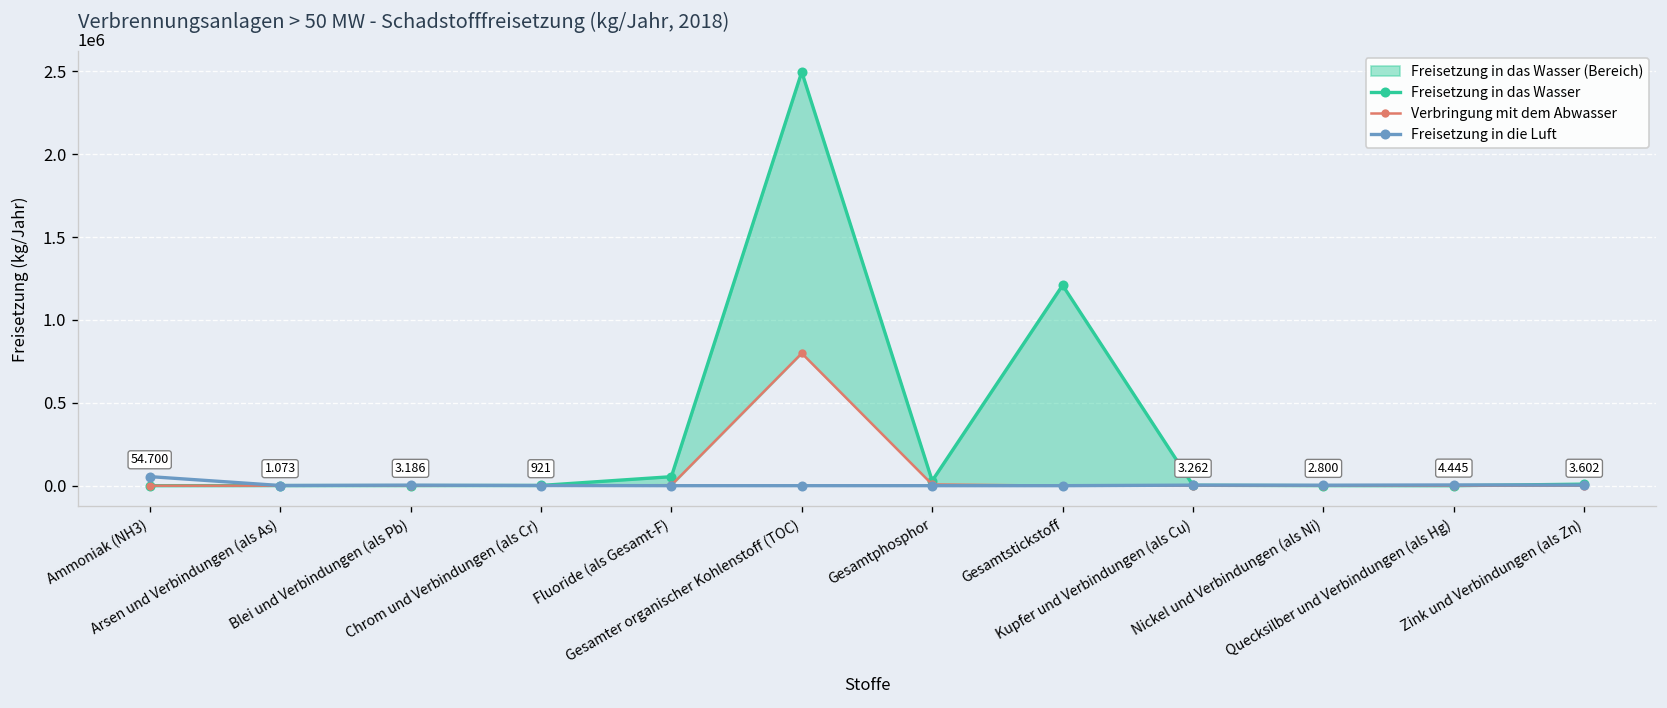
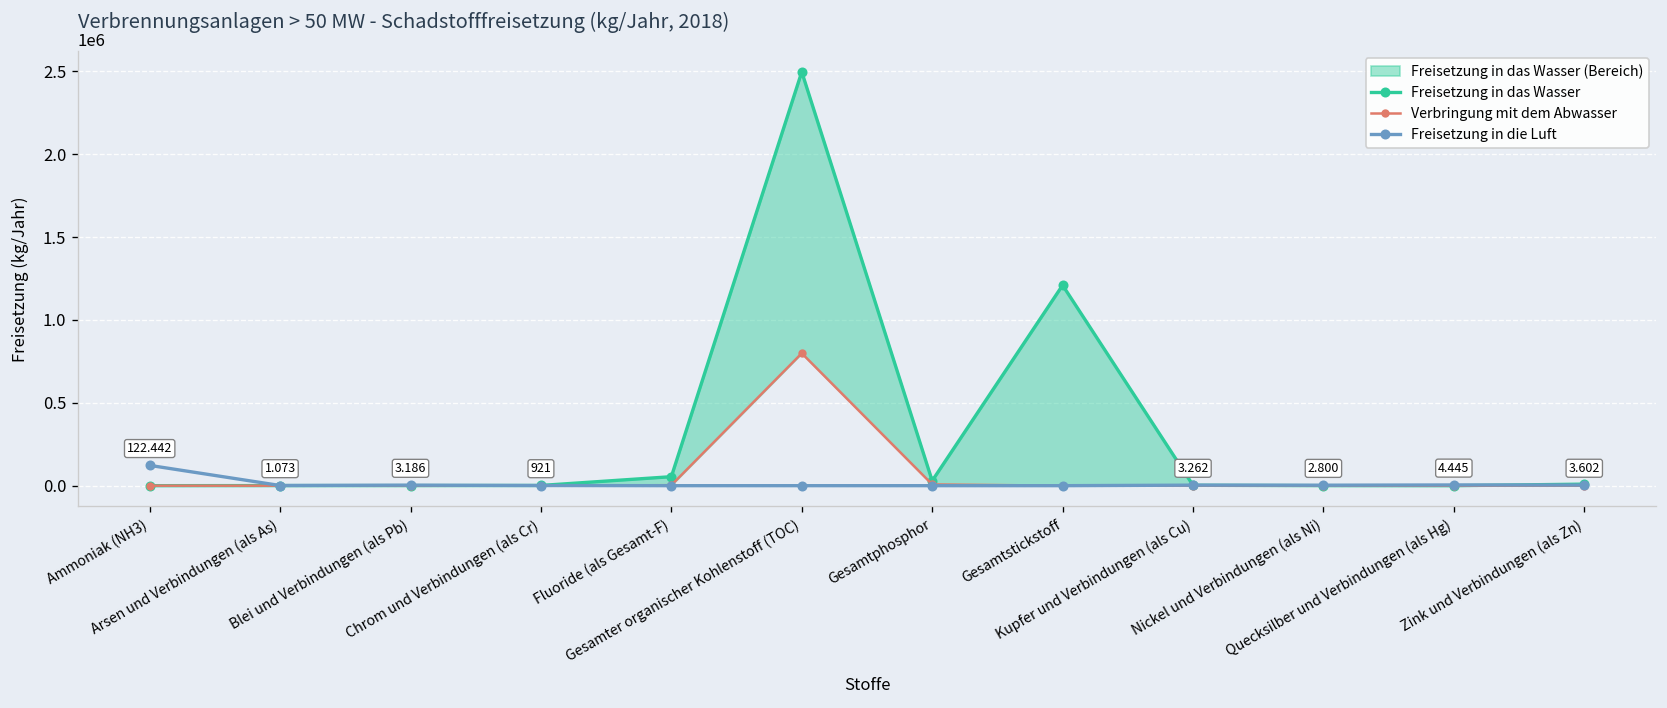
  {
    "Freisetzung in das Wasser (Bereich)": {
      "Fluoride (als Gesamt-F)": 50000,
      "Gesamter organischer Kohlenstoff (TOC)": 2500000,
      "Gesamtphosphor": 30000,
      "Gesamtstickstoff": 1210000
    },
    "Verbringung mit dem Abwasser": {
      "Gesamter organischer Kohlenstoff (TOC)": 800000
    },
    "Freisetzung in die Luft": {
-     "Ammoniak (NH3)": 54.700
+     "Ammoniak (NH3)": 122.442
    }
  }
